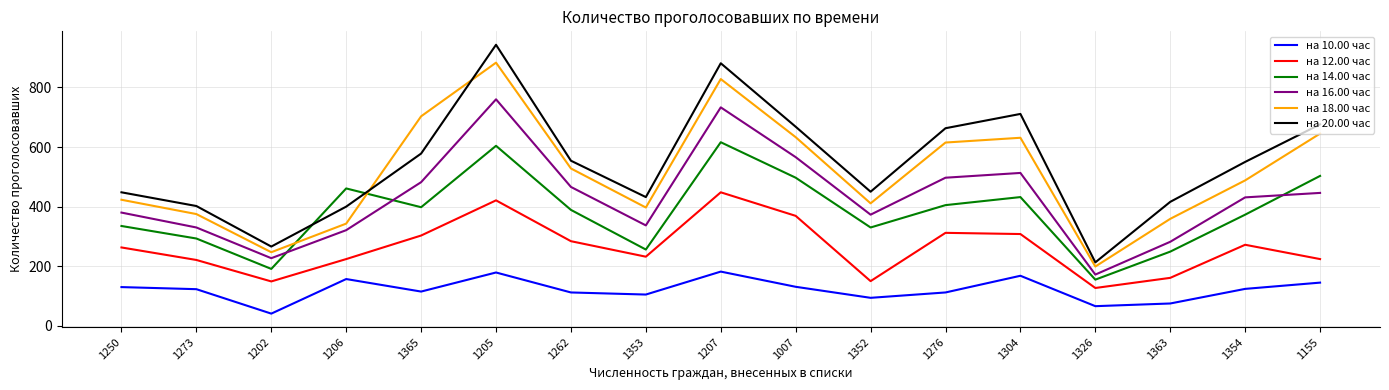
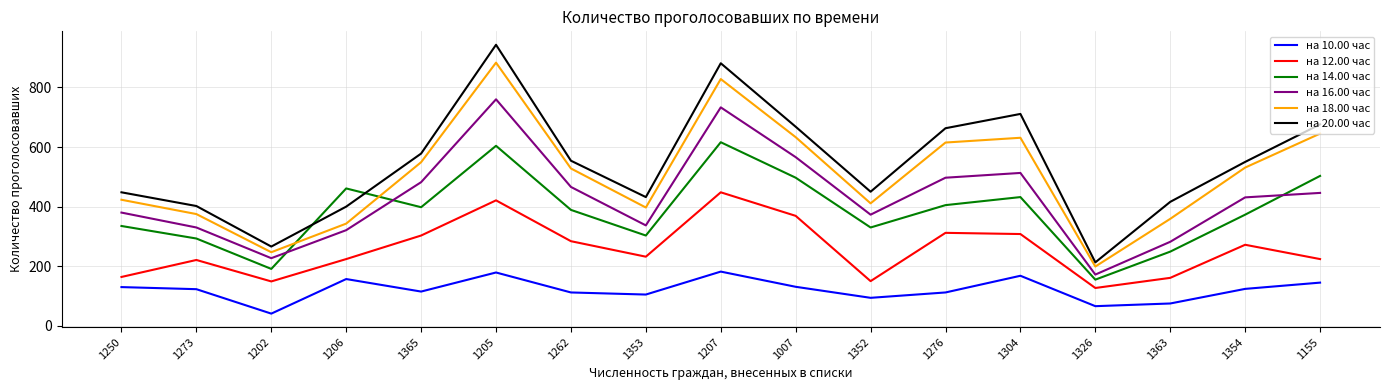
  {
    "на 10.00 час": {
      "1250": 130,
      "1273": 120,
      "1202": 40,
      "1206": 160,
      "1365": 120,
      "1205": 180,
      "1262": 110,
      "1353": 110,
      "1207": 180,
      "1007": 130,
      "1352": 90,
      "1276": 110,
      "1304": 170,
      "1326": 70,
      "1363": 80,
      "1354": 120,
      "1155": 150
    },
    "на 12.00 час": {
-     "1250": 260,
+     "1250": 160,
      "1273": 220,
      "1202": 150,
      "1206": 220,
      "1365": 300,
      "1205": 420,
      "1262": 280,
      "1353": 230,
      "1207": 450,
      "1007": 370,
      "1352": 150,
      "1276": 310,
      "1304": 310,
      "1326": 130,
      "1363": 160,
      "1354": 270,
      "1155": 220
    },
    "на 14.00 час": {
      "1250": 340,
      "1273": 290,
      "1202": 190,
      "1206": 460,
      "1365": 400,
      "1205": 600,
      "1262": 390,
-     "1353": 260,
+     "1353": 300,
      "1207": 620,
      "1007": 500,
      "1352": 330,
      "1276": 410,
      "1304": 430,
      "1326": 160,
      "1363": 250,
      "1354": 370,
      "1155": 500
    },
    "на 16.00 час": {
      "1250": 380,
      "1273": 330,
      "1202": 230,
      "1206": 320,
      "1365": 480,
      "1205": 760,
      "1262": 470,
      "1353": 340,
      "1207": 730,
      "1007": 570,
      "1352": 370,
      "1276": 500,
      "1304": 510,
      "1326": 170,
      "1363": 280,
      "1354": 430,
      "1155": 450
    },
    "на 18.00 час": {
      "1250": 420,
      "1273": 380,
      "1202": 250,
      "1206": 340,
-     "1365": 700,
+     "1365": 550,
      "1205": 880,
      "1262": 530,
      "1353": 400,
      "1207": 830,
      "1007": 630,
      "1352": 410,
      "1276": 620,
      "1304": 630,
      "1326": 200,
      "1363": 360,
-     "1354": 490
+     "1354": 530
    },
    "на 20.00 час": {
      "1250": 450,
      "1273": 400,
      "1202": 270,
      "1206": 400,
      "1365": 580,
      "1205": 940,
      "1262": 550,
      "1353": 430,
      "1207": 880,
      "1007": 670,
      "1352": 450,
      "1276": 660,
      "1304": 710,
      "1326": 210,
      "1363": 420,
      "1354": 550
    }
  }
